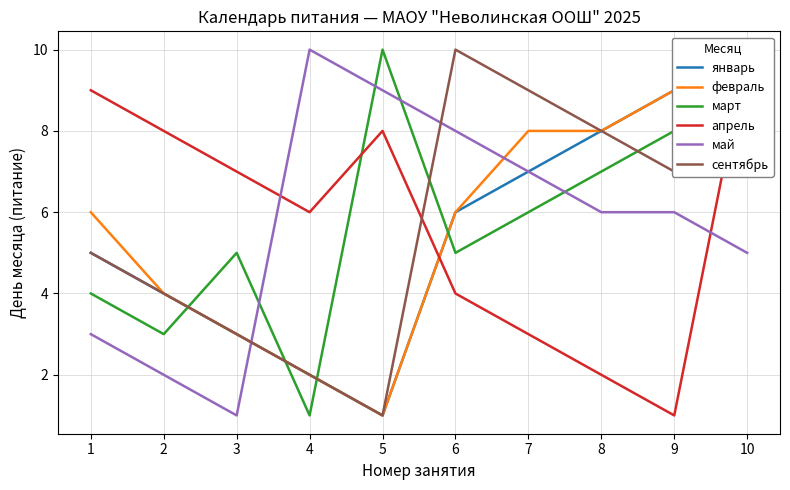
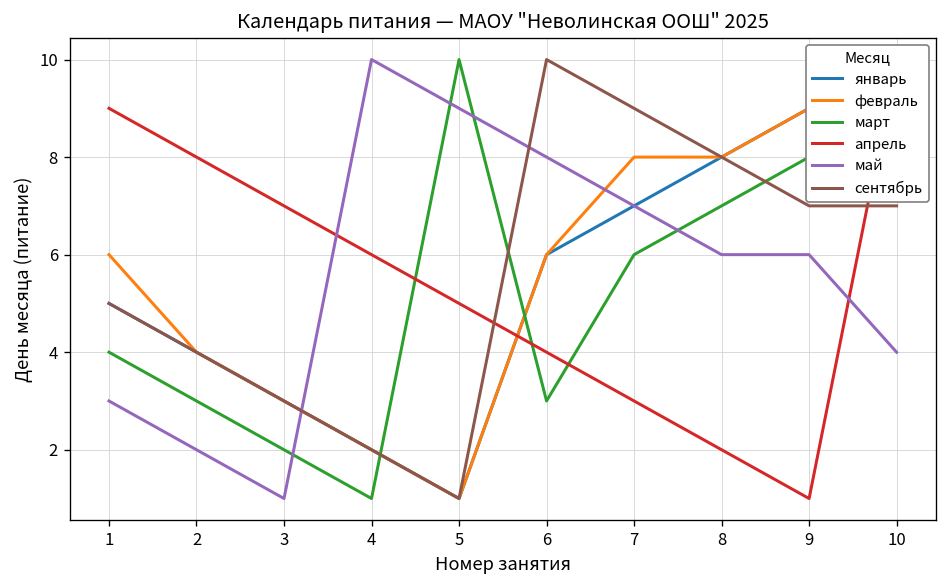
  {
    "февраль": {
      "1": 6,
      "7": 8
    },
    "март": {
      "1": 4,
      "2": 3,
-     "3": 5,
+     "3": 2,
      "4": 1,
      "5": 10,
-     "6": 5,
+     "6": 3,
      "7": 6,
      "8": 7
    },
    "апрель": {
      "1": 9,
      "2": 8,
      "3": 7,
      "4": 6,
-     "5": 8,
+     "5": 5,
      "6": 4,
      "7": 3,
      "8": 2,
      "9": 1
    },
    "май": {
      "1": 3,
      "2": 2,
      "3": 1,
      "4": 10,
      "5": 9,
      "6": 8,
      "8": 6,
      "9": 6,
-     "10": 5
+     "10": 4
    },
    "сентябрь": {
      "6": 10,
      "7": 9
    }
  }
